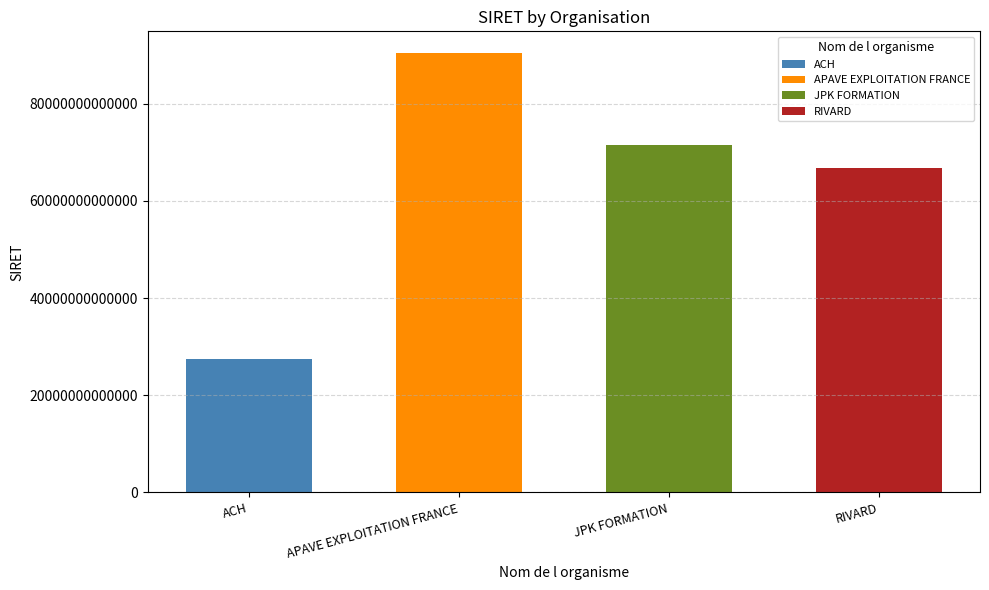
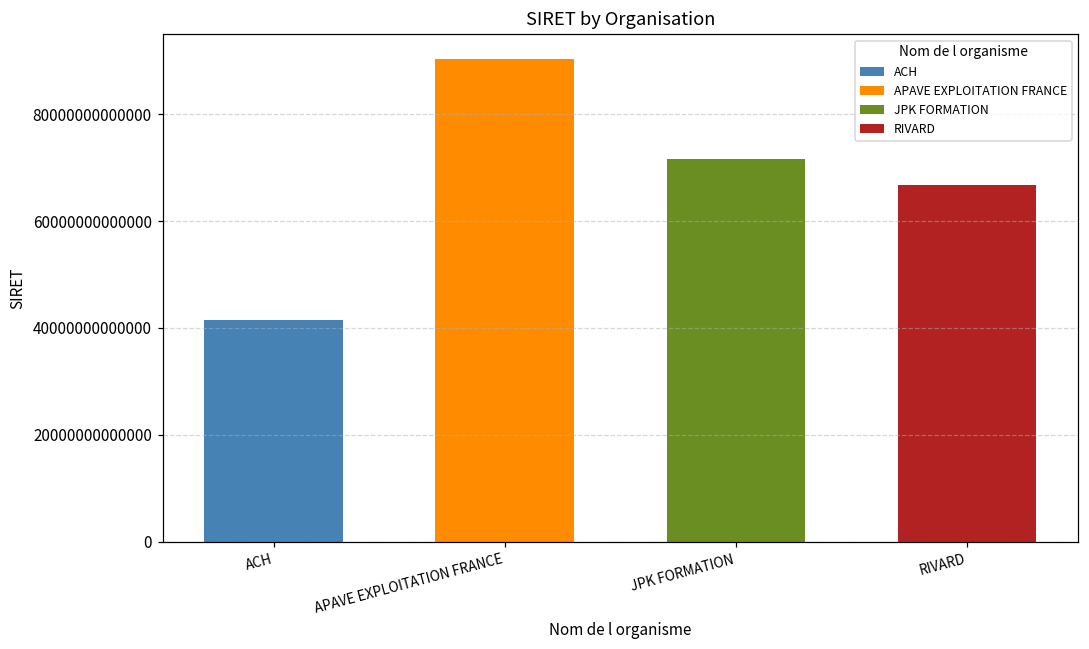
  {
-   "ACH": 28000000000000,
+   "ACH": 41000000000000,
    "APAVE EXPLOITATION FRANCE": 90000000000000,
    "JPK FORMATION": 72000000000000,
    "RIVARD": 67000000000000
  }
